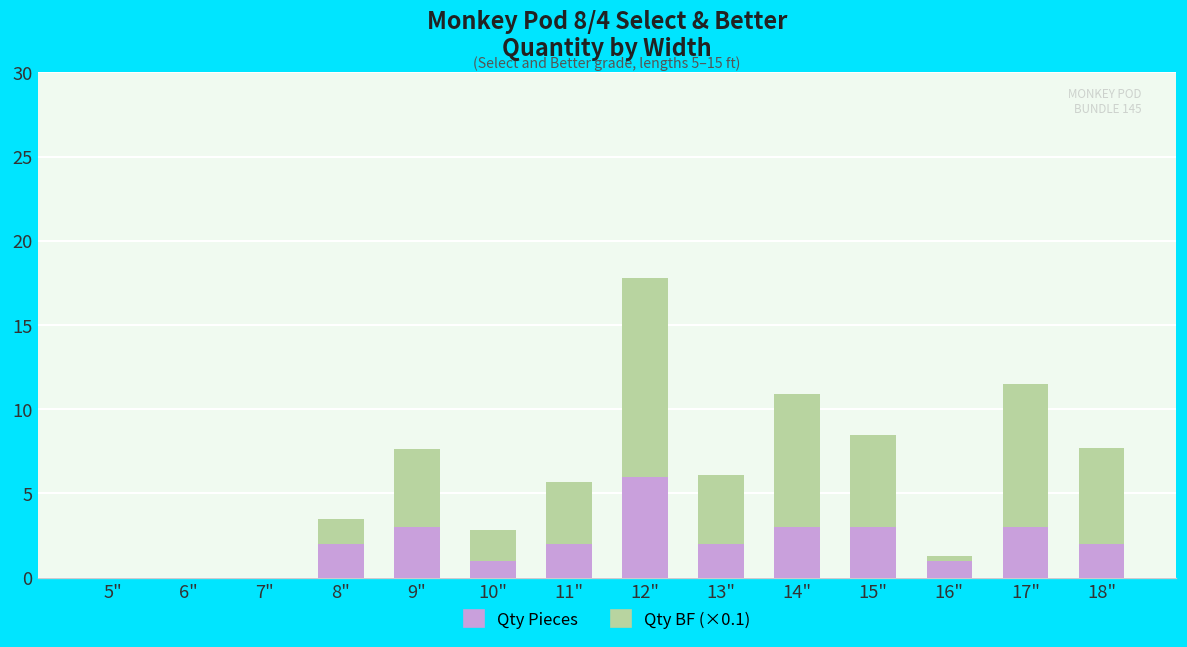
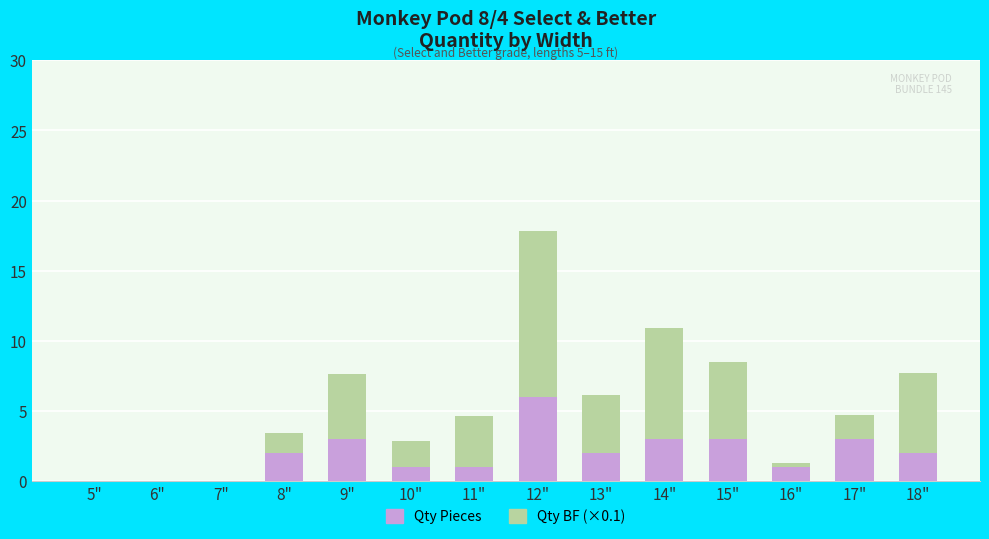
  {
    "Qty Pieces": {
      "5\"": 0,
      "6\"": 0,
      "7\"": 0,
      "8\"": 2,
      "9\"": 3,
      "10\"": 1,
-     "11\"": 2,
+     "11\"": 1,
      "12\"": 6,
      "13\"": 2,
      "14\"": 3,
      "15\"": 3,
      "16\"": 1,
      "17\"": 3,
      "18\"": 2
    },
    "Qty BF (×0.1)": {
      "5\"": 0.0,
      "6\"": 0.0,
      "7\"": 0.0,
      "8\"": 1.5,
      "9\"": 4.7,
      "10\"": 1.8,
      "11\"": 3.7,
      "12\"": 11.8,
      "13\"": 4.1,
      "14\"": 7.9,
      "15\"": 5.5,
      "16\"": 0.3,
-     "17\"": 8.5,
+     "17\"": 1.7,
      "18\"": 5.7
    }
  }
